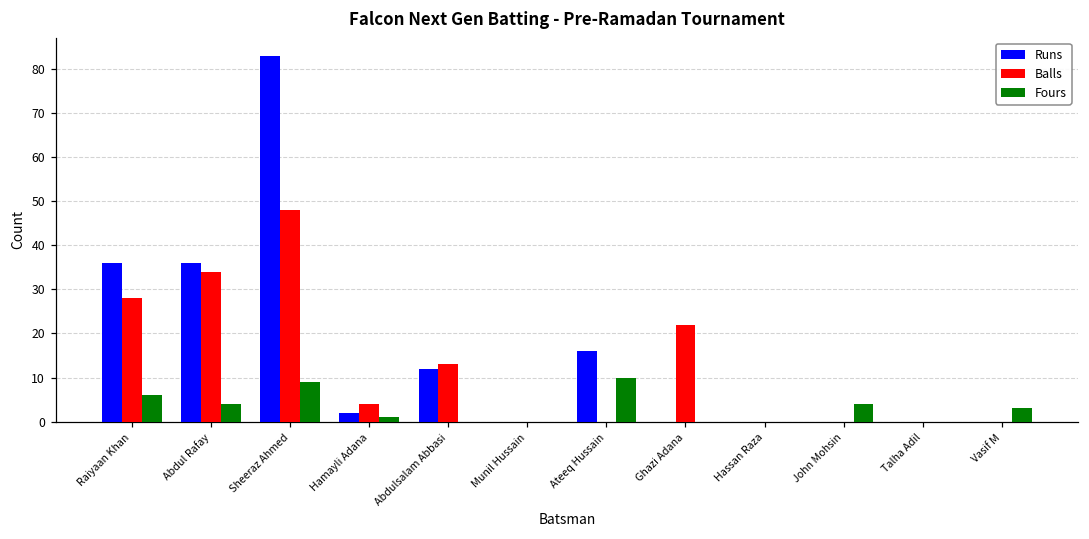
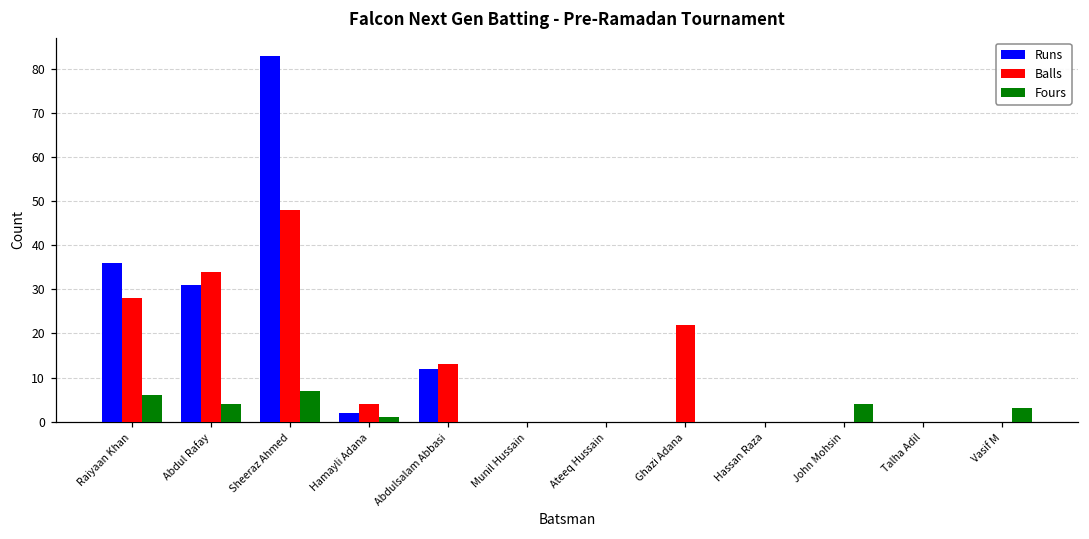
  {
    "Runs": {
      "Raiyaan Khan": 36,
-     "Abdul Rafay": 36,
+     "Abdul Rafay": 31,
      "Sheeraz Ahmed": 83,
      "Hamayli Adana": 2,
      "Abdulsalam Abbasi": 12,
      "Munil Hussain": 0,
-     "Ateeq Hussain": 16,
+     "Ateeq Hussain": 0,
      "Ghazi Adana": 0,
      "Hassan Raza": 0,
      "John Mohsin": 0,
      "Talha Adil": 0,
      "Vasif M": 0
    },
    "Balls": {
      "Raiyaan Khan": 28,
      "Abdul Rafay": 34,
      "Sheeraz Ahmed": 48,
      "Hamayli Adana": 4,
      "Abdulsalam Abbasi": 13,
      "Munil Hussain": 0,
      "Ateeq Hussain": 0,
      "Ghazi Adana": 22,
      "Hassan Raza": 0,
      "John Mohsin": 0,
      "Talha Adil": 0,
      "Vasif M": 0
    },
    "Fours": {
      "Raiyaan Khan": 6,
      "Abdul Rafay": 4,
-     "Sheeraz Ahmed": 9,
+     "Sheeraz Ahmed": 7,
      "Hamayli Adana": 1,
      "Abdulsalam Abbasi": 0,
      "Munil Hussain": 0,
-     "Ateeq Hussain": 10,
+     "Ateeq Hussain": 0,
      "Ghazi Adana": 0,
      "Hassan Raza": 0,
      "John Mohsin": 4,
      "Talha Adil": 0,
      "Vasif M": 3
    }
  }
